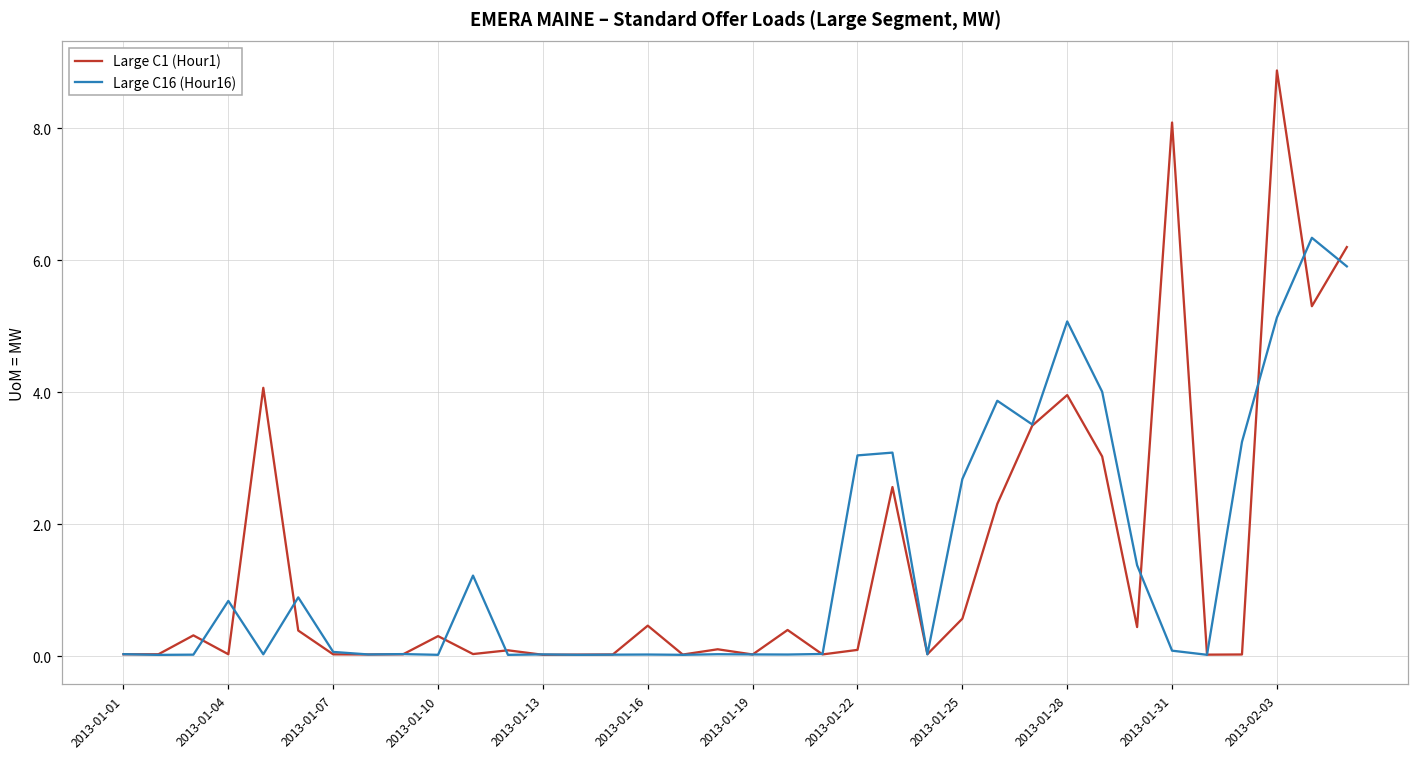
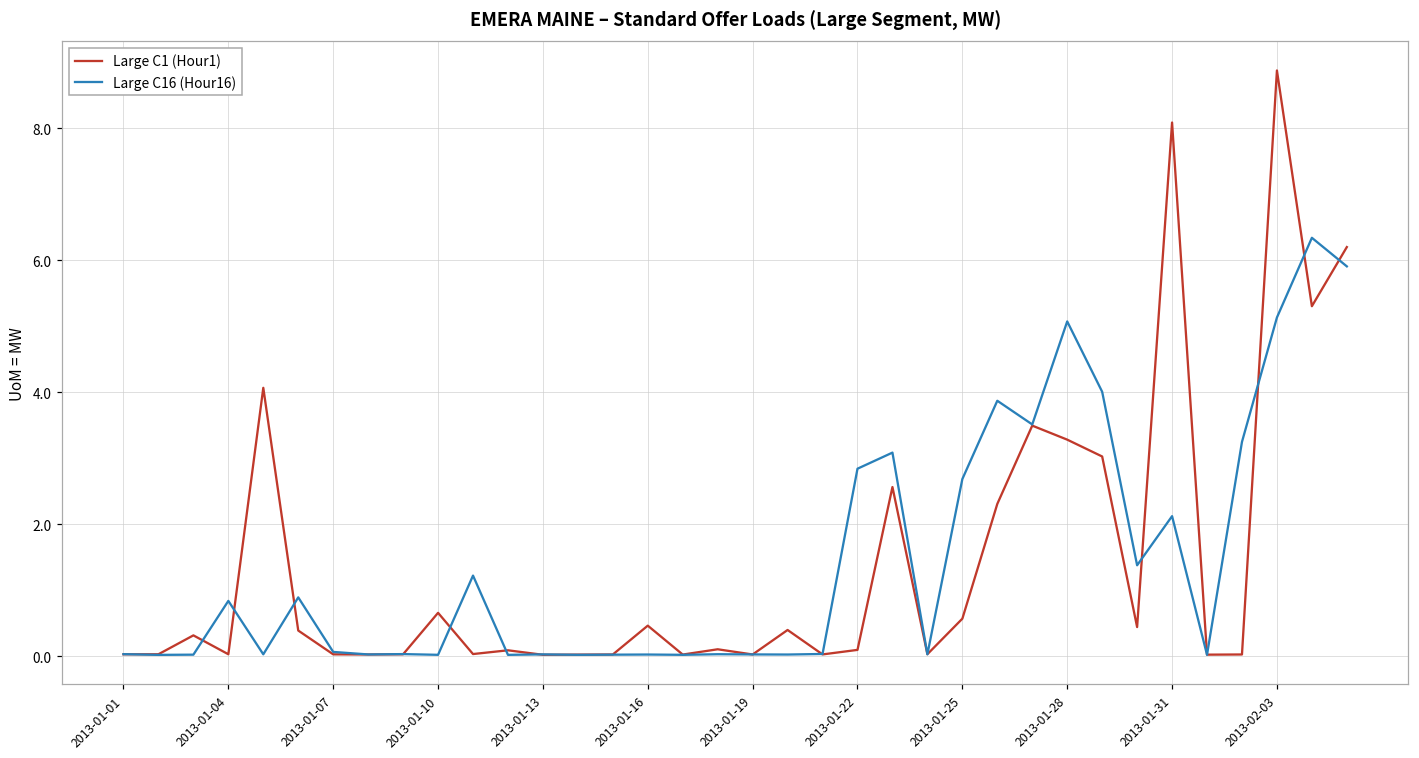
  {
    "Large C1 (Hour1)": {
      "2013-01-04": 0.0,
-     "2013-01-10": 0.3,
+     "2013-01-10": 0.7,
      "2013-01-16": 0.5,
      "2013-01-22": 0.1,
      "2013-01-25": 0.6,
-     "2013-01-28": 4.0,
+     "2013-01-28": 3.3,
      "2013-01-31": 8.1,
      "2013-02-03": 8.9
    },
    "Large C16 (Hour16)": {
      "2013-01-04": 0.8,
      "2013-01-10": 0.0,
      "2013-01-16": 0.0,
-     "2013-01-22": 3.0,
+     "2013-01-22": 2.8,
      "2013-01-25": 2.7,
      "2013-01-28": 5.1,
-     "2013-01-31": 0.1,
+     "2013-01-31": 2.1,
      "2013-02-03": 5.1
    }
  }
